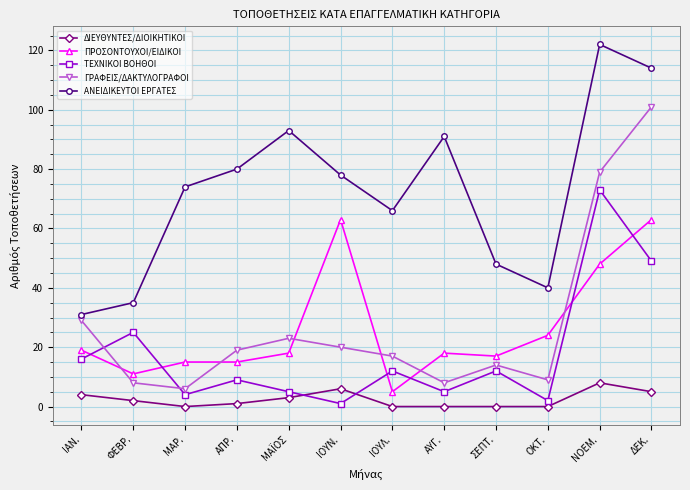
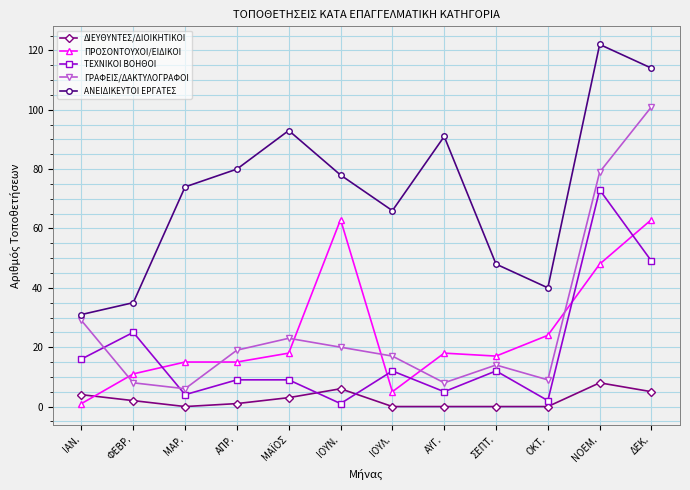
  {
    "ΠΡΟΣΟΝΤΟΥΧΟΙ/ΕΙΔΙΚΟΙ": {
-     "ΙΑΝ.": 19,
+     "ΙΑΝ.": 1,
      "ΦΕΒΡ.": 11,
      "ΜΑΡ.": 15,
      "ΑΠΡ.": 15,
      "ΜΑΪΟΣ": 18,
      "ΙΟΥΝ.": 63,
      "ΙΟΥΛ.": 5,
      "ΑΥΓ.": 18,
      "ΣΕΠΤ.": 17,
      "ΟΚΤ.": 24,
      "ΝΟΕΜ.": 48,
      "ΔΕΚ.": 63
    },
    "ΤΕΧΝΙΚΟΙ ΒΟΗΘΟΙ": {
      "ΙΑΝ.": 16,
      "ΦΕΒΡ.": 25,
      "ΜΑΡ.": 4,
      "ΑΠΡ.": 9,
-     "ΜΑΪΟΣ": 5,
+     "ΜΑΪΟΣ": 9,
      "ΙΟΥΝ.": 1,
      "ΙΟΥΛ.": 12,
      "ΑΥΓ.": 5,
      "ΣΕΠΤ.": 12,
      "ΟΚΤ.": 2,
      "ΝΟΕΜ.": 73,
      "ΔΕΚ.": 49
    },
    "ΓΡΑΦΕΙΣ/ΔΑΚΤΥΛΟΓΡΑΦΟΙ": {
      "ΙΑΝ.": 29,
      "ΦΕΒΡ.": 8,
      "ΜΑΡ.": 6,
      "ΑΠΡ.": 19,
      "ΜΑΪΟΣ": 23,
      "ΙΟΥΝ.": 20,
      "ΙΟΥΛ.": 17,
      "ΑΥΓ.": 8,
      "ΣΕΠΤ.": 14,
      "ΟΚΤ.": 9,
      "ΝΟΕΜ.": 79,
      "ΔΕΚ.": 101
    }
  }
